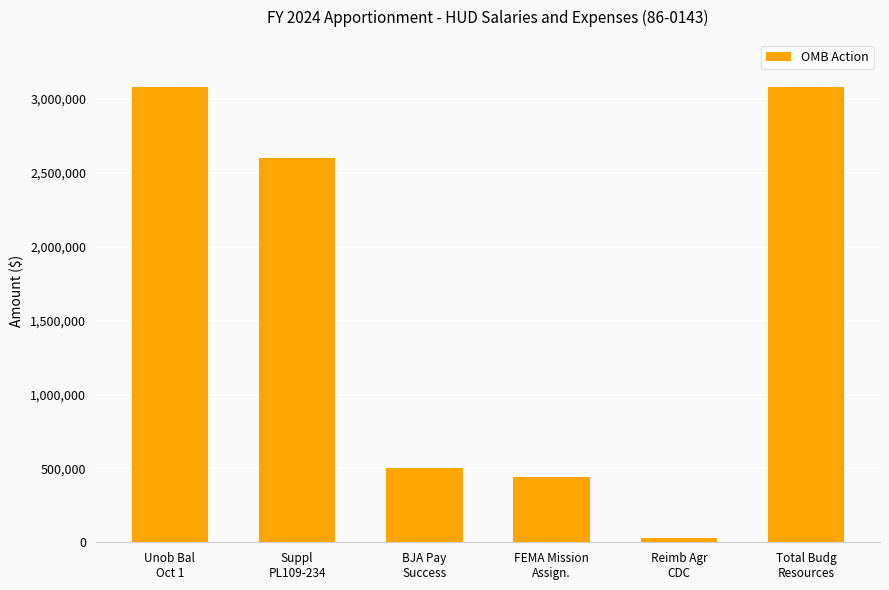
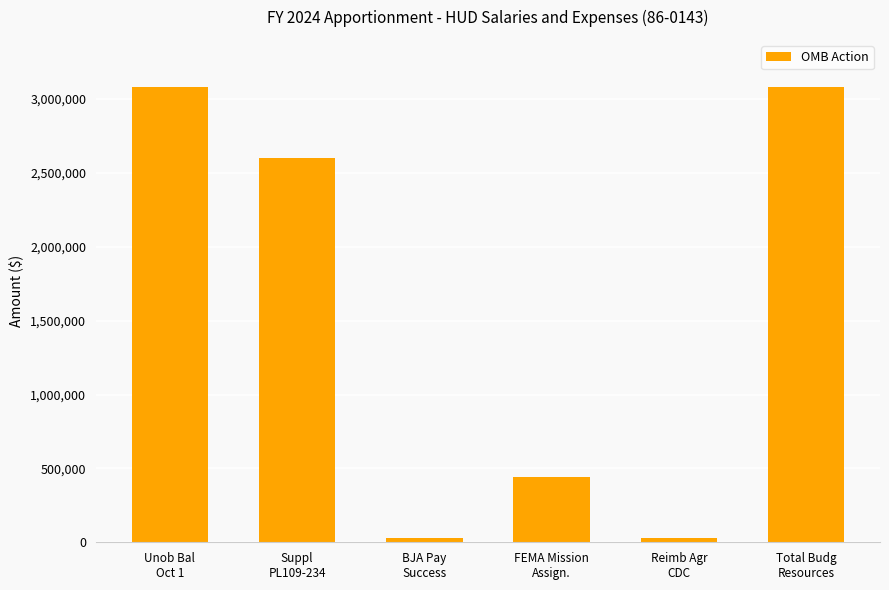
  {
    "Unob Bal Oct 1": "3,080,000",
    "Suppl PL109-234": "2,600,000",
-   "BJA Pay Success": "500,000",
+   "BJA Pay Success": "30,000",
    "FEMA Mission Assign.": "440,000",
    "Reimb Agr CDC": "30,000",
    "Total Budg Resources": "3,080,000"
  }
